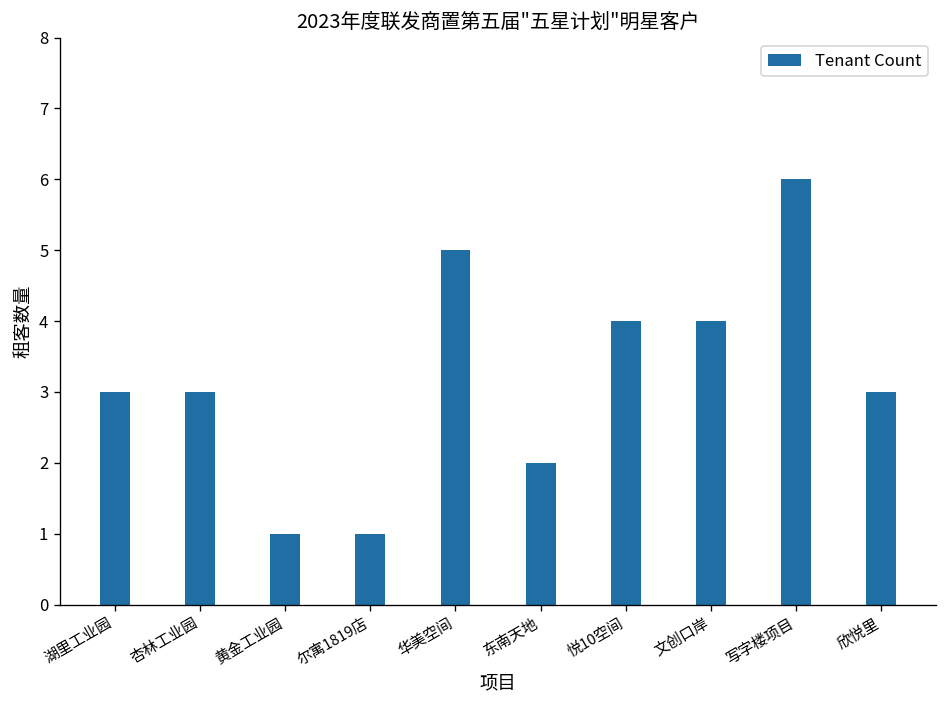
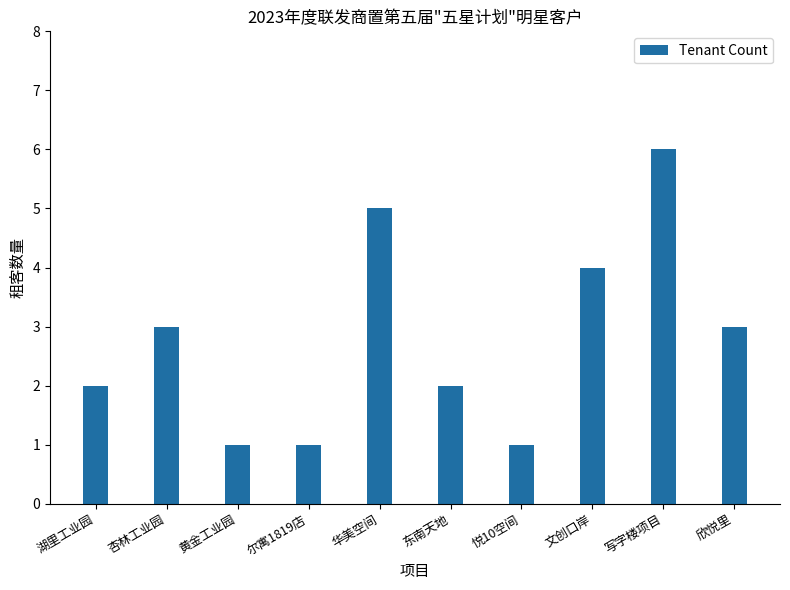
  {
-   "湖里工业园": 3,
+   "湖里工业园": 2,
    "杏林工业园": 3,
    "黄金工业园": 1,
    "尔寓1819店": 1,
    "华美空间": 5,
    "东南天地": 2,
-   "悦10空间": 4,
+   "悦10空间": 1,
    "文创口岸": 4,
    "写字楼项目": 6,
    "欣悦里": 3
  }
